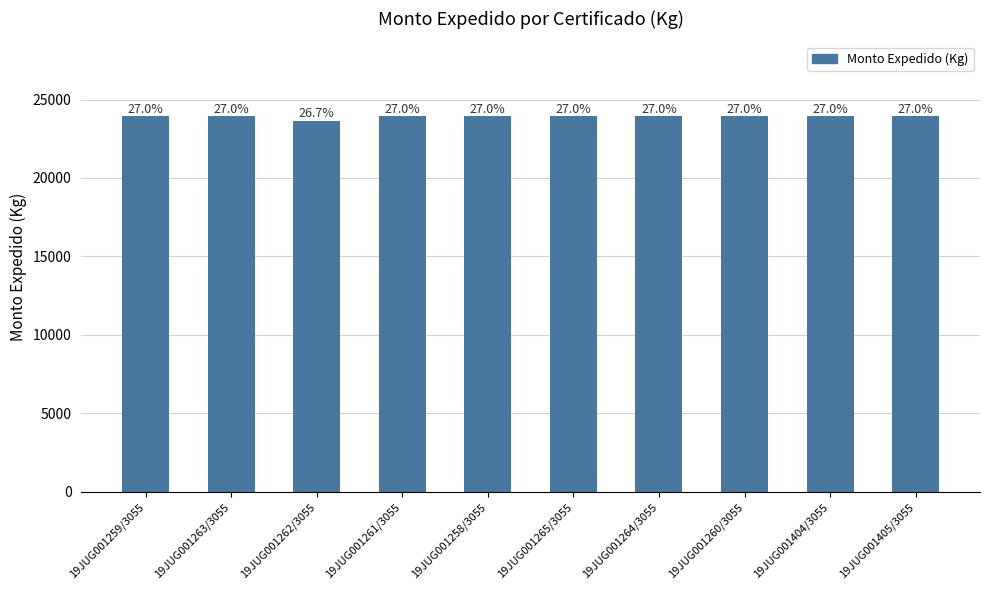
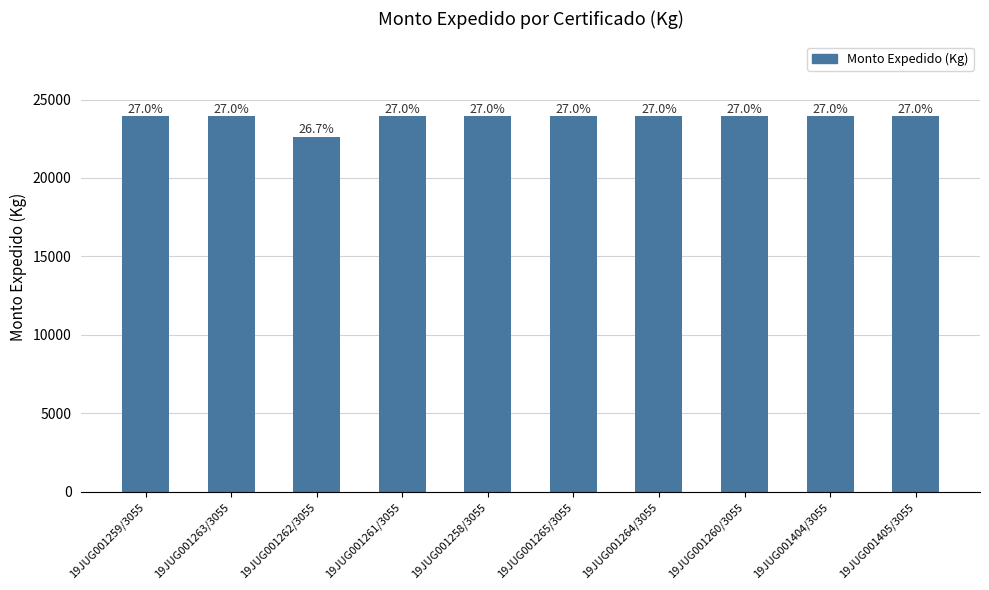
  {
-   "19JUG001262/3055": 23700
+   "19JUG001262/3055": 22600
  }
